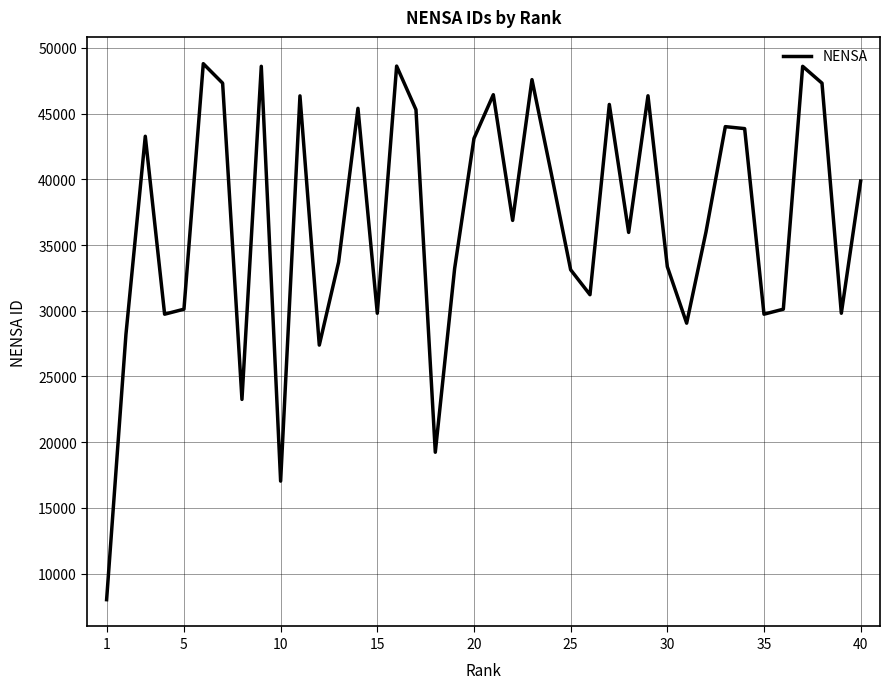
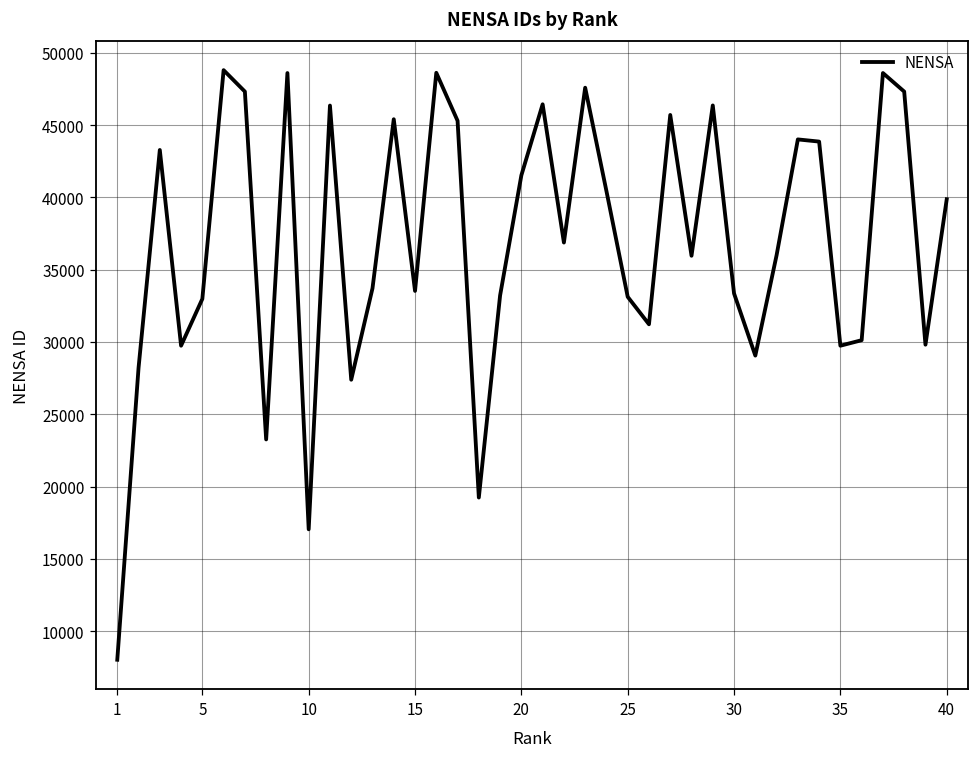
  {
    "1": 8000,
-   "5": 30100,
+   "5": 33000,
    "10": 17000,
-   "15": 29800,
-   "20": 43100,
+   "15": 33500,
+   "20": 41500,
    "25": 33100,
    "30": 33400,
    "35": 29700,
    "40": 39900
  }
